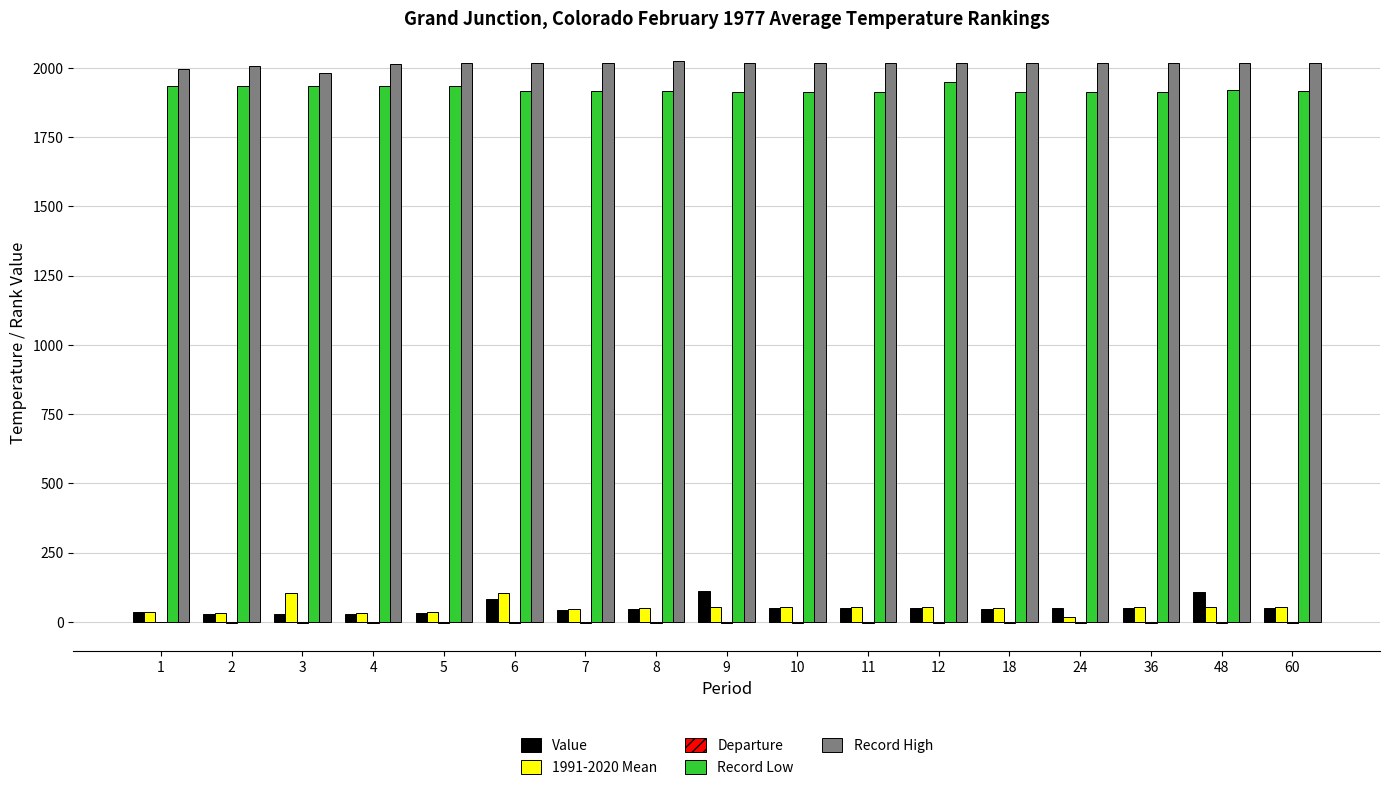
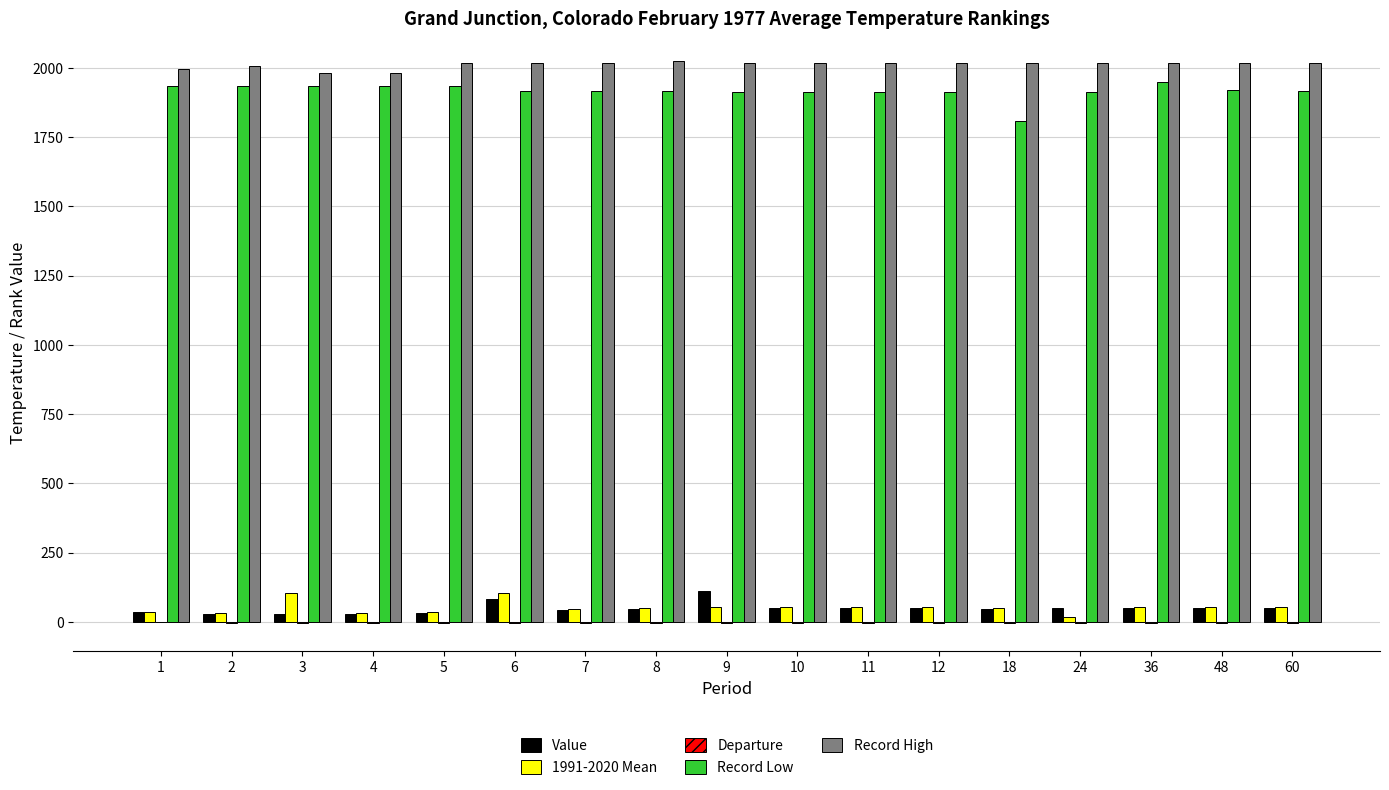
  {
    "Value": {
      "1": 30,
      "2": 30,
      "3": 30,
      "4": 30,
      "5": 30,
      "6": 80,
      "7": 40,
      "8": 50,
      "9": 110,
      "10": 50,
      "11": 50,
      "12": 50,
      "18": 50,
      "24": 50,
      "36": 50,
-     "48": 110,
+     "48": 50,
      "60": 50
    },
    "1991-2020 Mean": {
      "1": 40,
      "2": 30,
      "3": 110,
      "4": 30,
      "5": 40,
      "6": 110,
      "7": 50,
      "8": 50,
      "9": 50,
      "10": 50,
      "11": 50,
      "12": 50,
      "18": 50,
      "24": 20,
      "36": 50,
      "48": 50,
      "60": 50
    },
    "Record Low": {
      "1": 1930,
      "2": 1930,
      "3": 1930,
      "4": 1930,
      "5": 1930,
      "6": 1920,
      "7": 1920,
      "8": 1920,
      "9": 1910,
      "10": 1910,
      "11": 1910,
-     "12": 1950,
-     "18": 1910,
+     "12": 1910,
+     "18": 1810,
      "24": 1910,
-     "36": 1910,
+     "36": 1950,
      "48": 1920,
      "60": 1920
    },
    "Record High": {
      "1": 2000,
      "2": 2010,
      "3": 1980,
-     "4": 2020,
+     "4": 1980,
      "5": 2020,
      "6": 2020,
      "7": 2020,
      "8": 2020,
      "9": 2020,
      "10": 2020,
      "11": 2020,
      "12": 2020,
      "18": 2020,
      "24": 2020,
      "36": 2020,
      "48": 2020,
      "60": 2020
    }
  }
